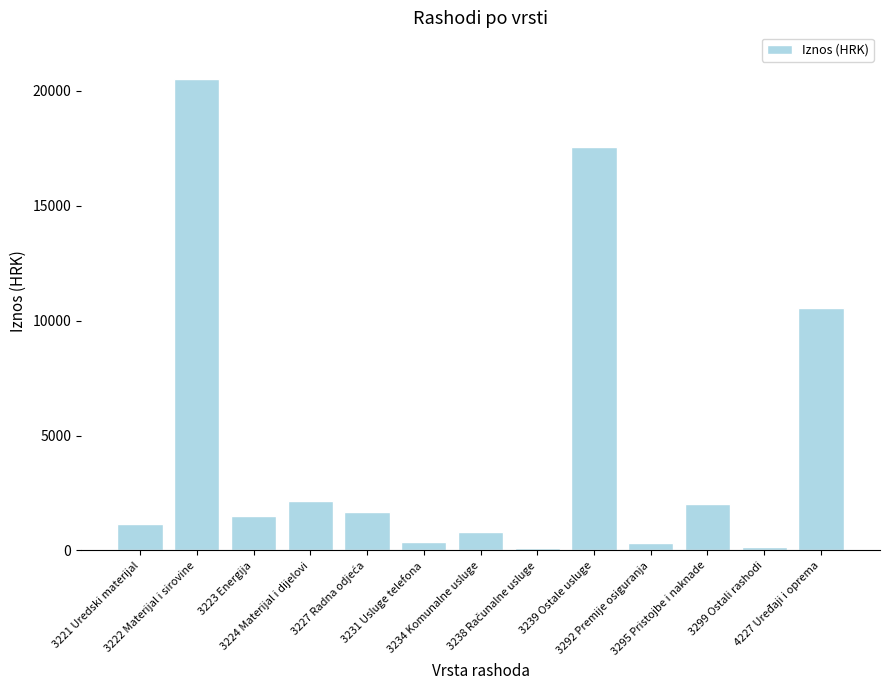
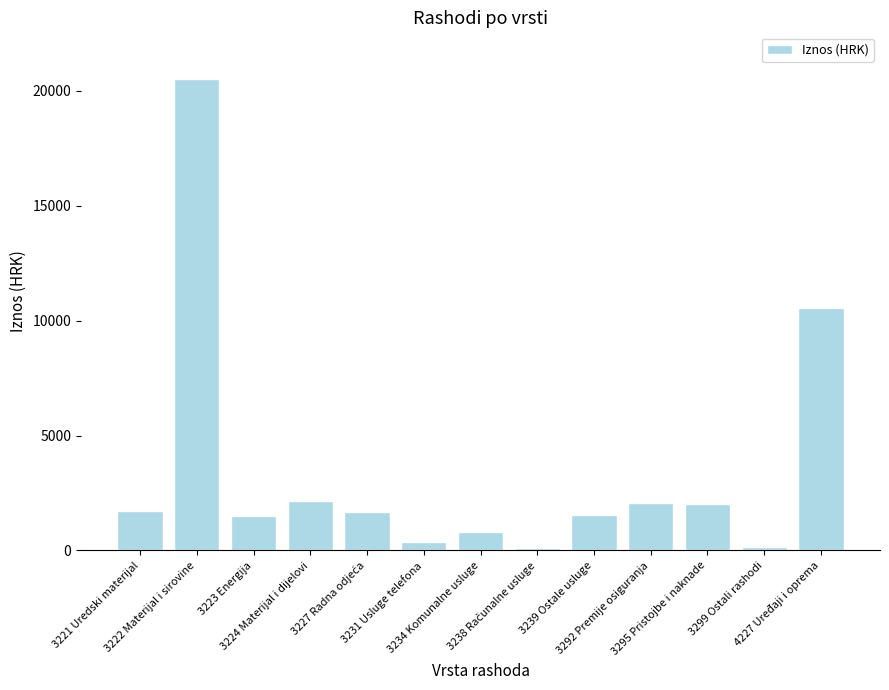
  {
-   "3221 Uredski materijal": 1200,
+   "3221 Uredski materijal": 1700,
    "3222 Materijal i sirovine": 20500,
    "3223 Energija": 1500,
    "3224 Materijal i dijelovi": 2100,
    "3227 Radna odjeća": 1700,
    "3231 Usluge telefona": 400,
    "3234 Komunalne usluge": 800,
-   "3239 Ostale usluge": 17600,
-   "3292 Premije osiguranja": 300,
+   "3239 Ostale usluge": 1500,
+   "3292 Premije osiguranja": 2100,
    "3295 Pristojbe i naknade": 2000,
    "3299 Ostali rashodi": 200,
    "4227 Uređaji i oprema": 10500
  }
